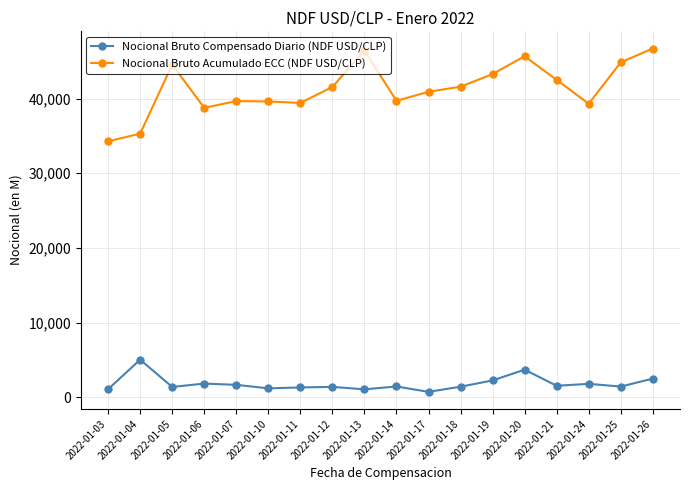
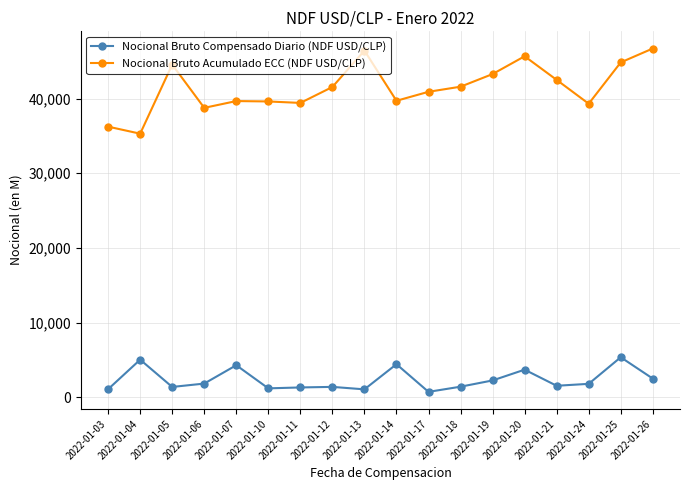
  {
    "Nocional Bruto Compensado Diario (NDF USD/CLP)": {
      "2022-01-03": "1,000",
      "2022-01-04": "5,000",
      "2022-01-05": "1,000",
      "2022-01-06": "2,000",
-     "2022-01-07": "2,000",
+     "2022-01-07": "4,000",
      "2022-01-10": "1,000",
      "2022-01-11": "1,000",
      "2022-01-12": "1,000",
      "2022-01-13": "1,000",
-     "2022-01-14": "1,000",
+     "2022-01-14": "4,000",
      "2022-01-17": "1,000",
      "2022-01-18": "1,000",
      "2022-01-19": "2,000",
      "2022-01-20": "4,000",
      "2022-01-21": "2,000",
      "2022-01-24": "2,000",
-     "2022-01-25": "1,000",
+     "2022-01-25": "5,000",
      "2022-01-26": "2,000"
    },
    "Nocional Bruto Acumulado ECC (NDF USD/CLP)": {
-     "2022-01-03": "34,000",
+     "2022-01-03": "36,000",
      "2022-01-04": "35,000",
      "2022-01-06": "39,000",
      "2022-01-07": "40,000",
      "2022-01-10": "40,000",
      "2022-01-11": "39,000",
      "2022-01-12": "42,000",
      "2022-01-14": "40,000",
      "2022-01-17": "41,000",
      "2022-01-18": "42,000",
      "2022-01-19": "43,000",
      "2022-01-20": "46,000",
      "2022-01-21": "42,000",
      "2022-01-24": "39,000",
      "2022-01-25": "45,000",
      "2022-01-26": "47,000"
    }
  }
